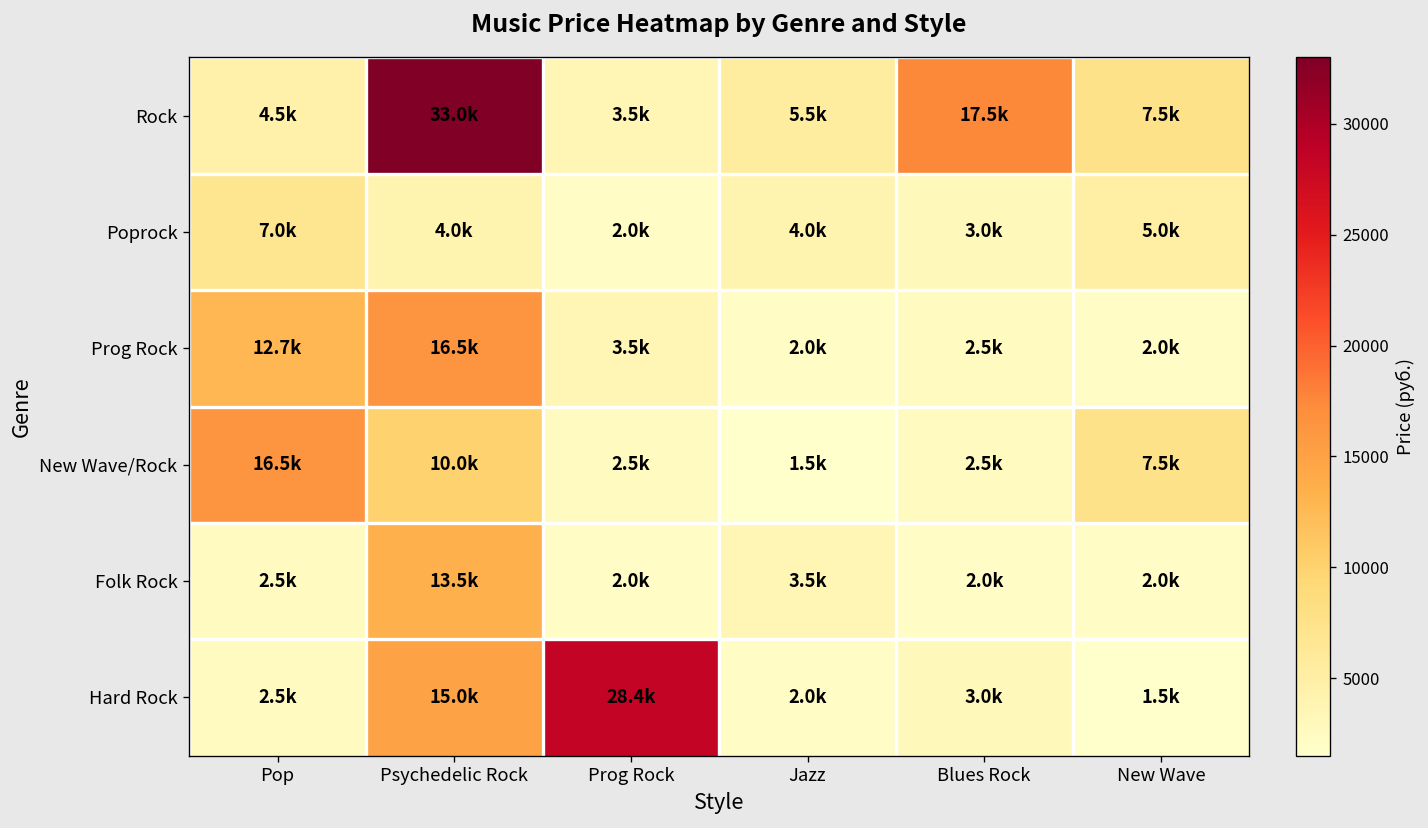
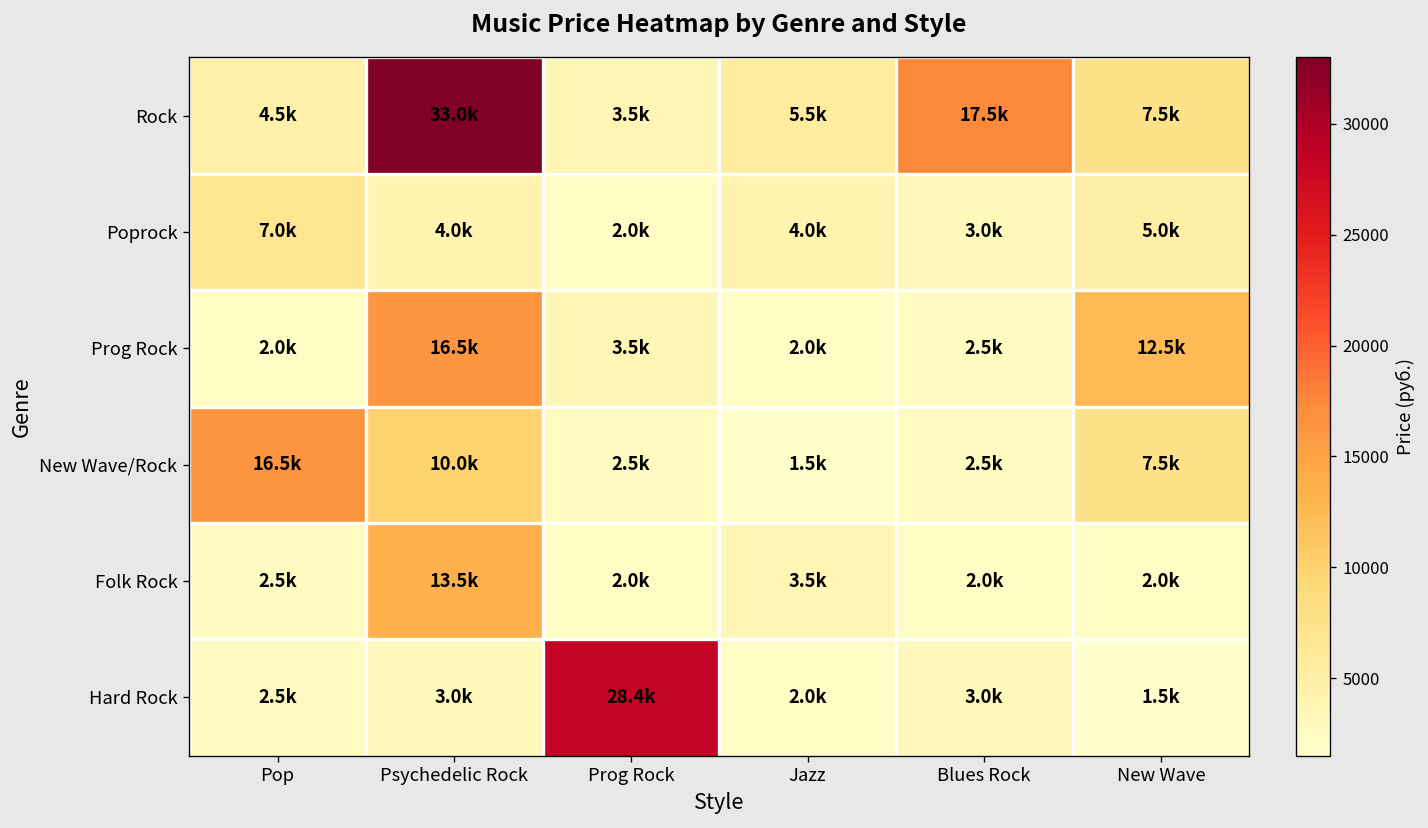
  {
    "Rock": {
      "Pop": "4.5k",
      "Psychedelic Rock": "33.0k",
      "Prog Rock": "3.5k",
      "Jazz": "5.5k",
      "Blues Rock": "17.5k",
      "New Wave": "7.5k"
    },
    "Poprock": {
      "Pop": "7.0k",
      "Psychedelic Rock": "4.0k",
      "Prog Rock": "2.0k",
      "Jazz": "4.0k",
      "Blues Rock": "3.0k",
      "New Wave": "5.0k"
    },
    "Prog Rock": {
-     "Pop": "12.7k",
+     "Pop": "2.0k",
      "Psychedelic Rock": "16.5k",
      "Prog Rock": "3.5k",
      "Jazz": "2.0k",
      "Blues Rock": "2.5k",
-     "New Wave": "2.0k"
+     "New Wave": "12.5k"
    },
    "New Wave/Rock": {
      "Pop": "16.5k",
      "Psychedelic Rock": "10.0k",
      "Prog Rock": "2.5k",
      "Jazz": "1.5k",
      "Blues Rock": "2.5k",
      "New Wave": "7.5k"
    },
    "Folk Rock": {
      "Pop": "2.5k",
      "Psychedelic Rock": "13.5k",
      "Prog Rock": "2.0k",
      "Jazz": "3.5k",
      "Blues Rock": "2.0k",
      "New Wave": "2.0k"
    },
    "Hard Rock": {
      "Pop": "2.5k",
-     "Psychedelic Rock": "15.0k",
+     "Psychedelic Rock": "3.0k",
      "Prog Rock": "28.4k",
      "Jazz": "2.0k",
      "Blues Rock": "3.0k",
      "New Wave": "1.5k"
    }
  }
